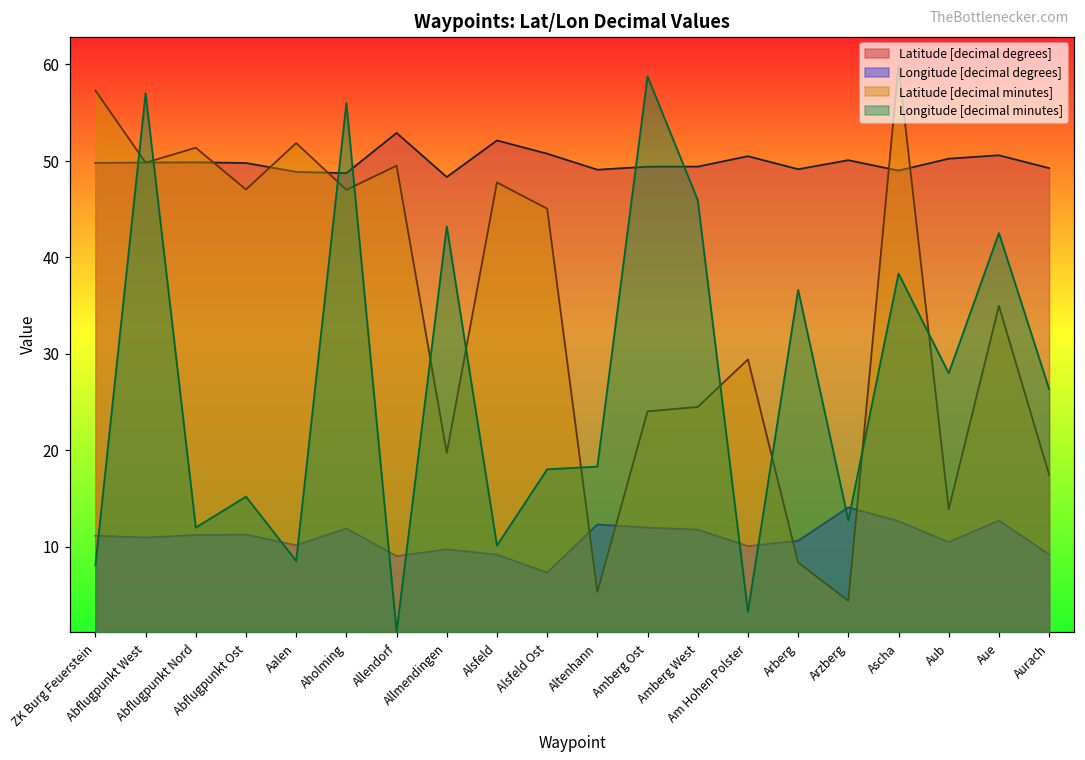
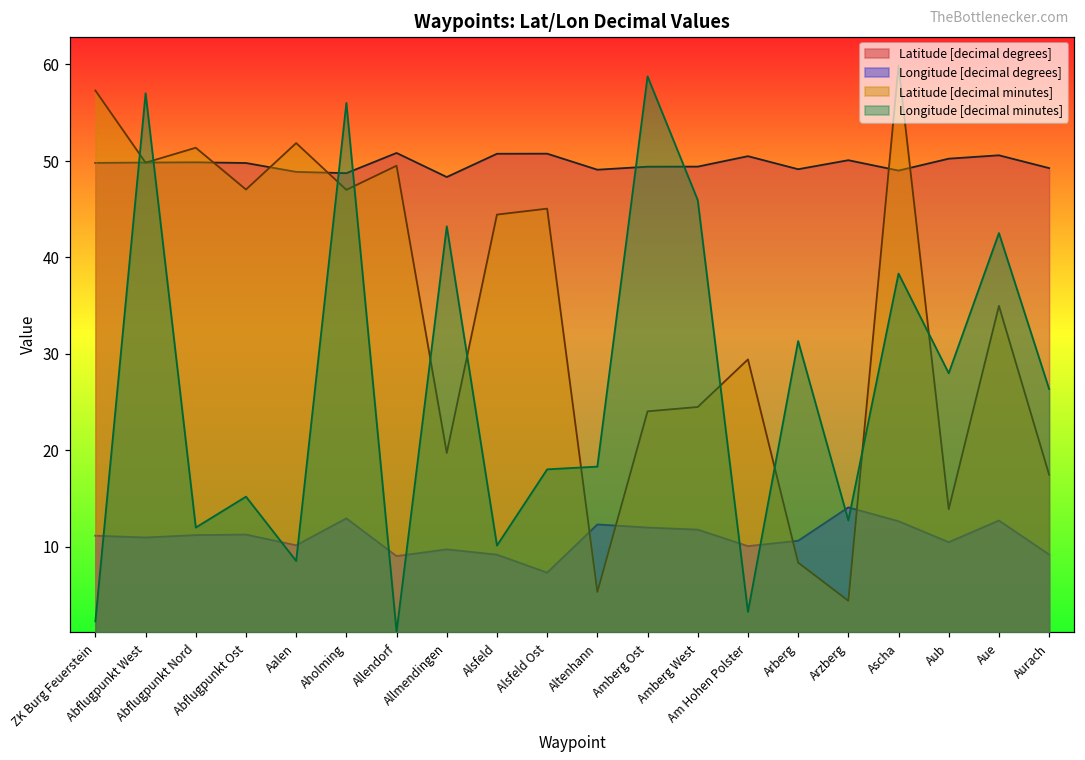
  {
    "Latitude [decimal degrees]": {
      "ZK Burg Feuerstein": 50,
      "Abflugpunkt Nord": 50,
      "Abflugpunkt Ost": 50,
      "Aalen": 49,
      "Aholming": 49,
-     "Allendorf": 53,
+     "Allendorf": 51,
      "Allmendingen": 48,
-     "Alsfeld": 52,
+     "Alsfeld": 51,
      "Alsfeld Ost": 51,
      "Altenhann": 49,
      "Amberg Ost": 49,
      "Amberg West": 49,
      "Am Hohen Polster": 50,
      "Arberg": 49,
      "Arzberg": 50,
      "Ascha": 49,
      "Aub": 50,
      "Aue": 51,
      "Aurach": 49
    },
    "Longitude [decimal degrees]": {
      "ZK Burg Feuerstein": 11,
      "Abflugpunkt West": 11,
      "Abflugpunkt Nord": 11,
      "Abflugpunkt Ost": 11,
      "Aalen": 10,
-     "Aholming": 12,
+     "Aholming": 13,
      "Allendorf": 9,
      "Allmendingen": 10,
      "Alsfeld": 9,
      "Alsfeld Ost": 7,
      "Altenhann": 12,
      "Amberg Ost": 12,
      "Amberg West": 12,
      "Am Hohen Polster": 10,
      "Arberg": 11,
      "Arzberg": 14,
      "Ascha": 13,
      "Aub": 10,
      "Aue": 13,
      "Aurach": 9
    },
    "Latitude [decimal minutes]": {
      "ZK Burg Feuerstein": 57,
      "Abflugpunkt Nord": 51,
      "Abflugpunkt Ost": 47,
      "Aalen": 52,
      "Aholming": 47,
      "Allendorf": 50,
      "Allmendingen": 20,
-     "Alsfeld": 48,
+     "Alsfeld": 44,
      "Alsfeld Ost": 45,
      "Altenhann": 5,
      "Amberg Ost": 24,
      "Amberg West": 24,
      "Am Hohen Polster": 29,
      "Arberg": 8,
      "Arzberg": 4,
      "Aub": 14,
      "Aue": 35,
      "Aurach": 17
    },
    "Longitude [decimal minutes]": {
-     "ZK Burg Feuerstein": 8,
+     "ZK Burg Feuerstein": 2,
      "Abflugpunkt West": 57,
      "Abflugpunkt Nord": 12,
      "Abflugpunkt Ost": 15,
      "Aalen": 9,
      "Aholming": 56,
      "Allendorf": 1,
      "Allmendingen": 43,
      "Alsfeld": 10,
      "Alsfeld Ost": 18,
      "Altenhann": 18,
      "Amberg Ost": 59,
      "Amberg West": 46,
      "Am Hohen Polster": 3,
-     "Arberg": 37,
+     "Arberg": 31,
      "Arzberg": 13,
      "Ascha": 38,
      "Aub": 28,
      "Aue": 43,
      "Aurach": 26
    }
  }
